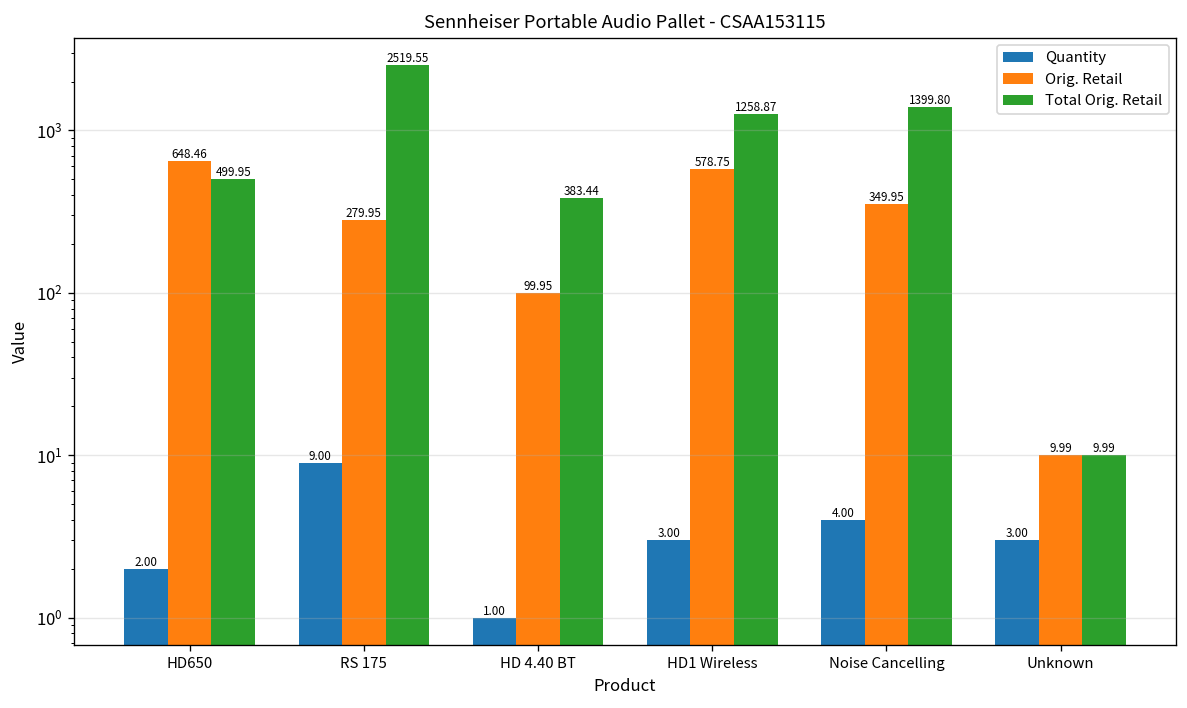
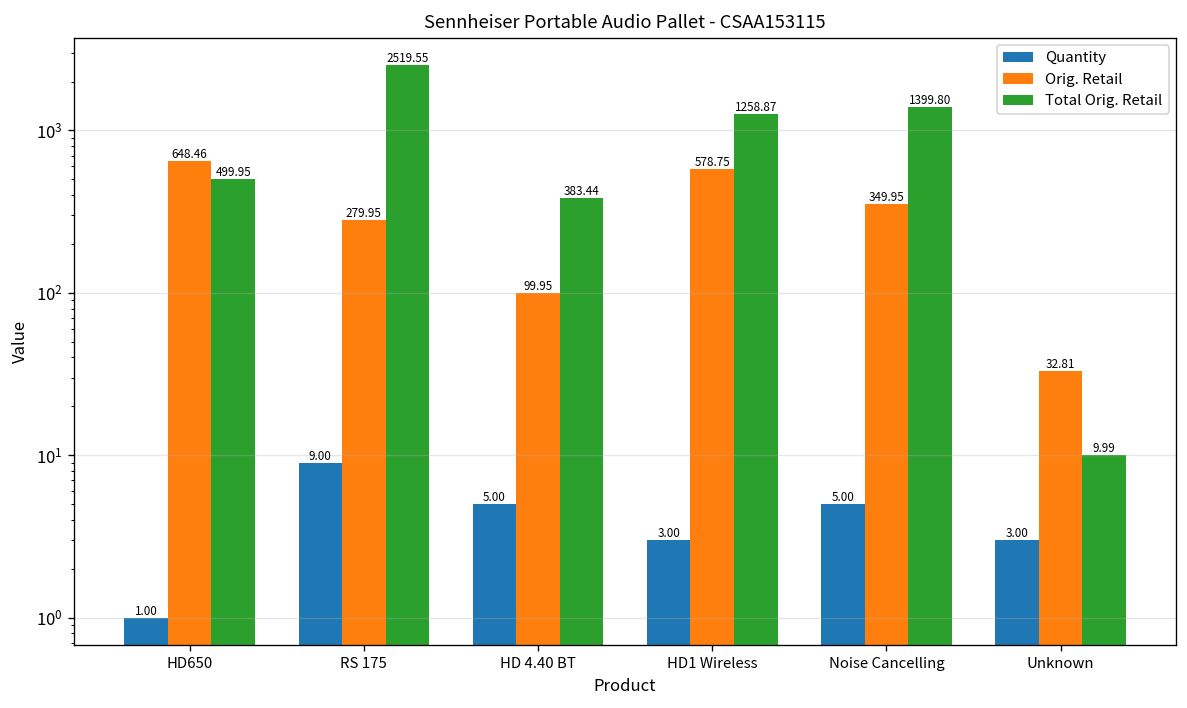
  {
    "Quantity": {
-     "HD650": 2.00,
+     "HD650": 1.00,
      "RS 175": 9.00,
-     "HD 4.40 BT": 1.00,
+     "HD 4.40 BT": 5.00,
      "HD1 Wireless": 3.00,
-     "Noise Cancelling": 4.00,
+     "Noise Cancelling": 5.00,
      "Unknown": 3.00
    },
    "Orig. Retail": {
      "HD650": 648.46,
      "RS 175": 279.95,
      "HD 4.40 BT": 99.95,
      "HD1 Wireless": 578.75,
      "Noise Cancelling": 349.95,
-     "Unknown": 9.99
+     "Unknown": 32.81
    },
    "Total Orig. Retail": {
      "HD650": 499.95,
      "RS 175": 2519.55,
      "HD 4.40 BT": 383.44,
      "HD1 Wireless": 1258.87,
      "Noise Cancelling": 1399.80,
      "Unknown": 9.99
    }
  }
